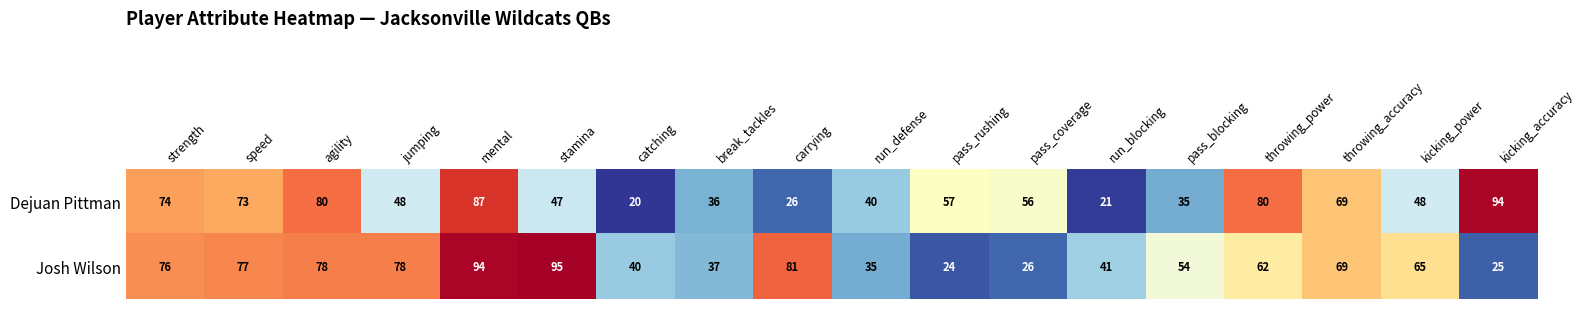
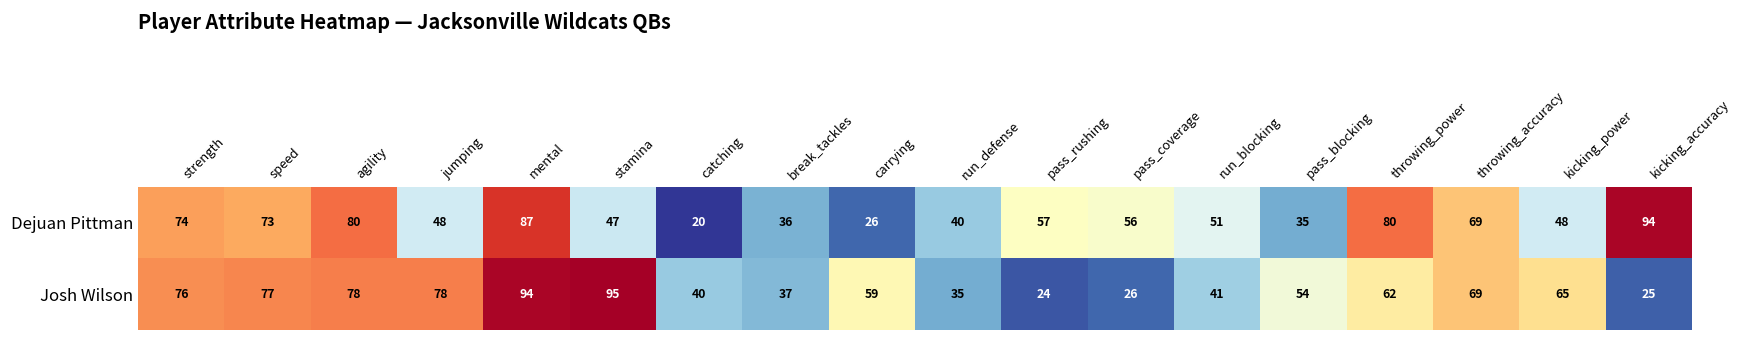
  {
    "Dejuan Pittman": {
      "strength": 74,
      "speed": 73,
      "agility": 80,
      "jumping": 48,
      "mental": 87,
      "stamina": 47,
      "catching": 20,
      "break_tackles": 36,
      "carrying": 26,
      "run_defense": 40,
      "pass_rushing": 57,
      "pass_coverage": 56,
-     "run_blocking": 21,
+     "run_blocking": 51,
      "pass_blocking": 35,
      "throwing_power": 80,
      "throwing_accuracy": 69,
      "kicking_power": 48,
      "kicking_accuracy": 94
    },
    "Josh Wilson": {
      "strength": 76,
      "speed": 77,
      "agility": 78,
      "jumping": 78,
      "mental": 94,
      "stamina": 95,
      "catching": 40,
      "break_tackles": 37,
-     "carrying": 81,
+     "carrying": 59,
      "run_defense": 35,
      "pass_rushing": 24,
      "pass_coverage": 26,
      "run_blocking": 41,
      "pass_blocking": 54,
      "throwing_power": 62,
      "throwing_accuracy": 69,
      "kicking_power": 65,
      "kicking_accuracy": 25
    }
  }
